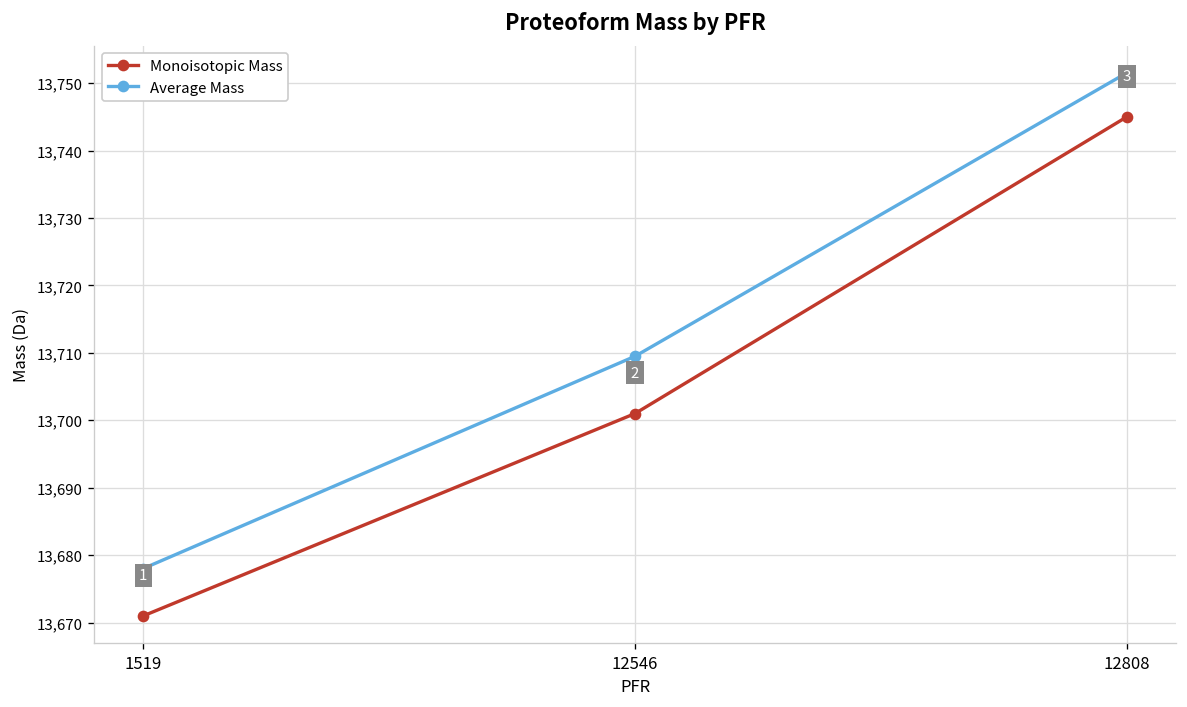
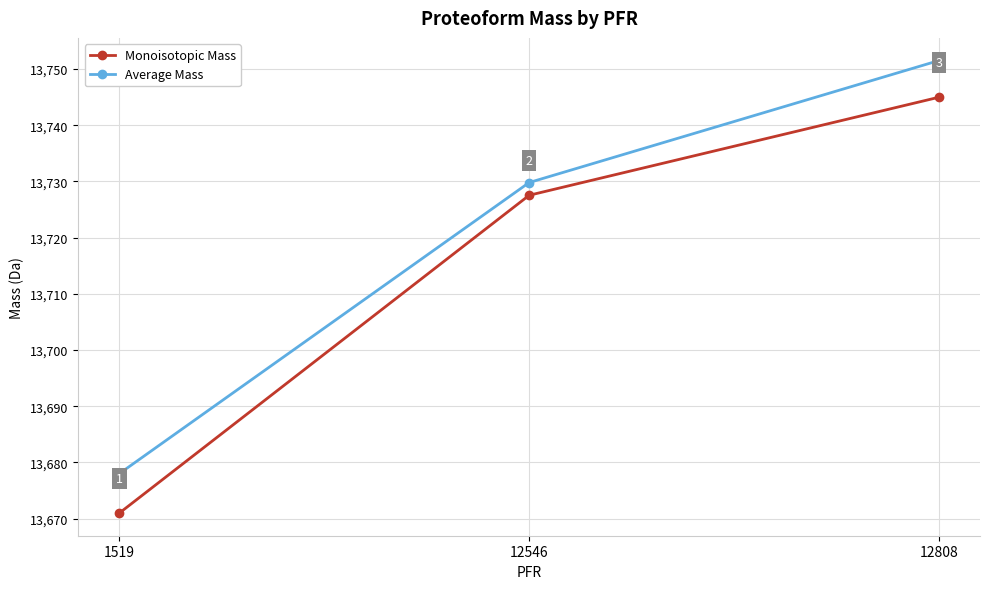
  {
    "Monoisotopic Mass": {
      "1519": "13,671",
-     "12546": "13,701",
+     "12546": "13,728",
      "12808": "13,745"
    },
    "Average Mass": {
-     "12546": "13,709"
+     "12546": "13,730"
    }
  }
